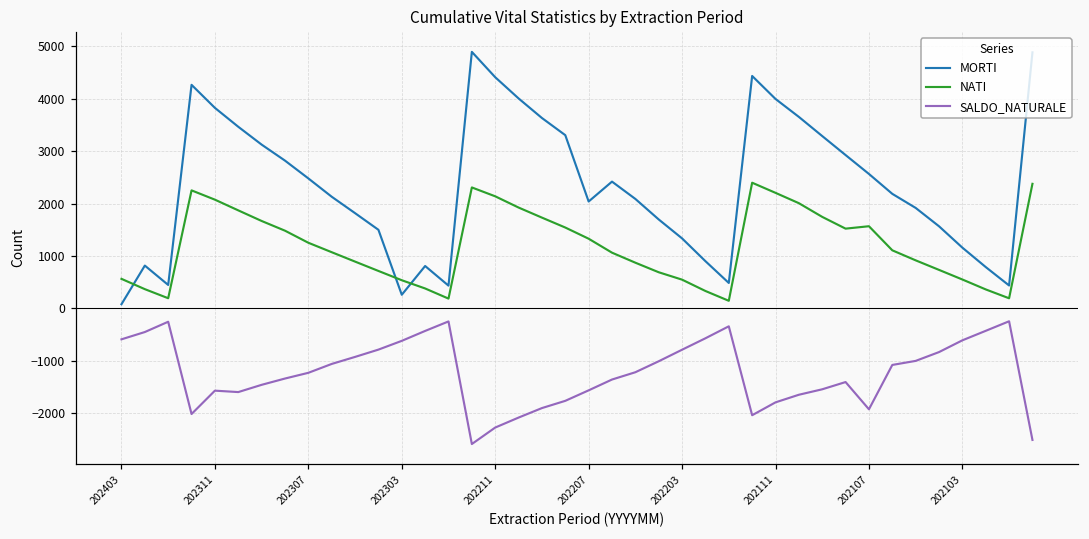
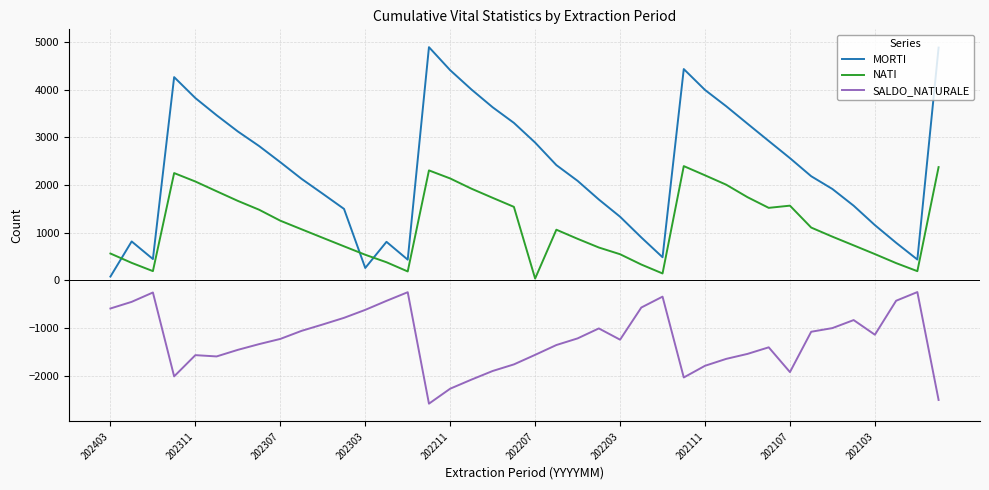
  {
    "MORTI": {
      "202403": 100,
      "202311": 3800,
      "202307": 2500,
      "202303": 300,
      "202211": 4400,
-     "202207": 2000,
+     "202207": 2900,
      "202203": 1300,
      "202111": 4000,
      "202107": 2600,
      "202103": 1200
    },
    "NATI": {
      "202403": 600,
      "202311": 2100,
      "202307": 1300,
      "202303": 500,
      "202211": 2100,
-     "202207": 1300,
+     "202207": 0,
      "202203": 500,
      "202111": 2200,
      "202107": 1600,
      "202103": 600
    },
    "SALDO_NATURALE": {
      "202403": -600,
      "202311": -1600,
      "202307": -1200,
      "202303": -600,
      "202211": -2300,
      "202207": -1600,
-     "202203": -800,
+     "202203": -1200,
      "202111": -1800,
      "202107": -1900,
-     "202103": -600
+     "202103": -1100
    }
  }
